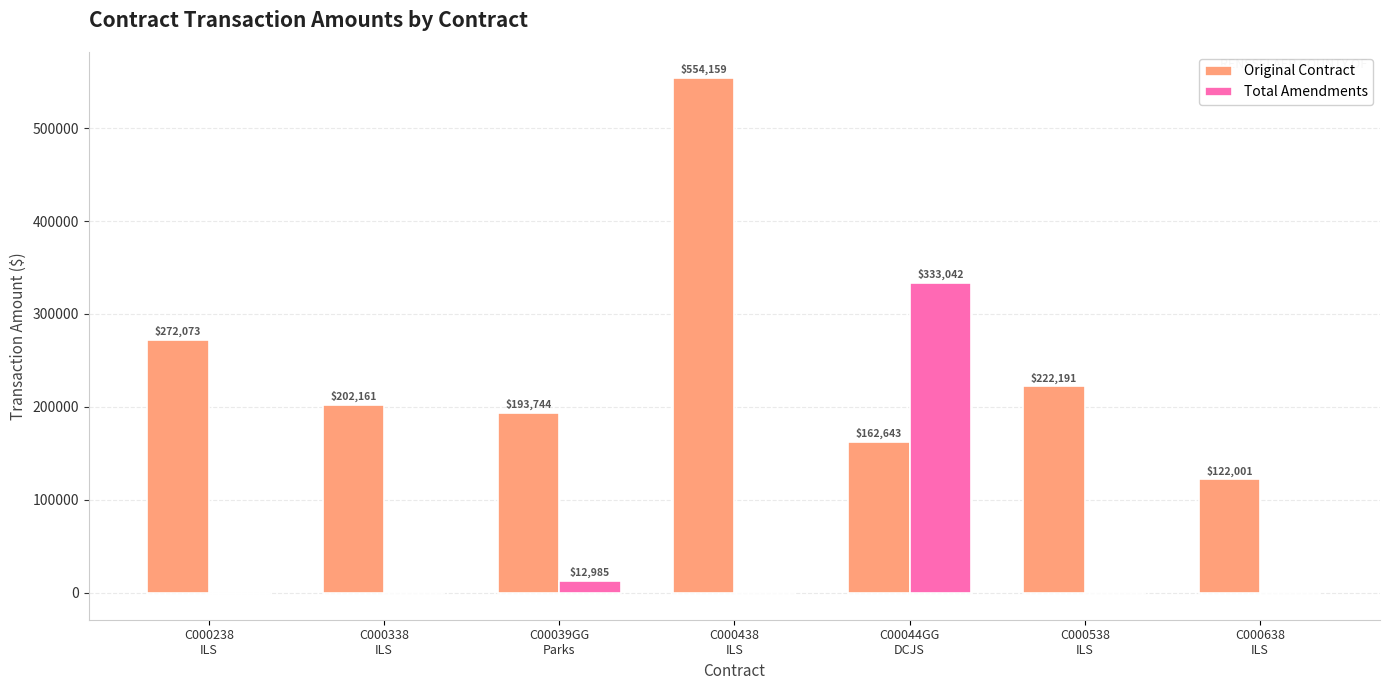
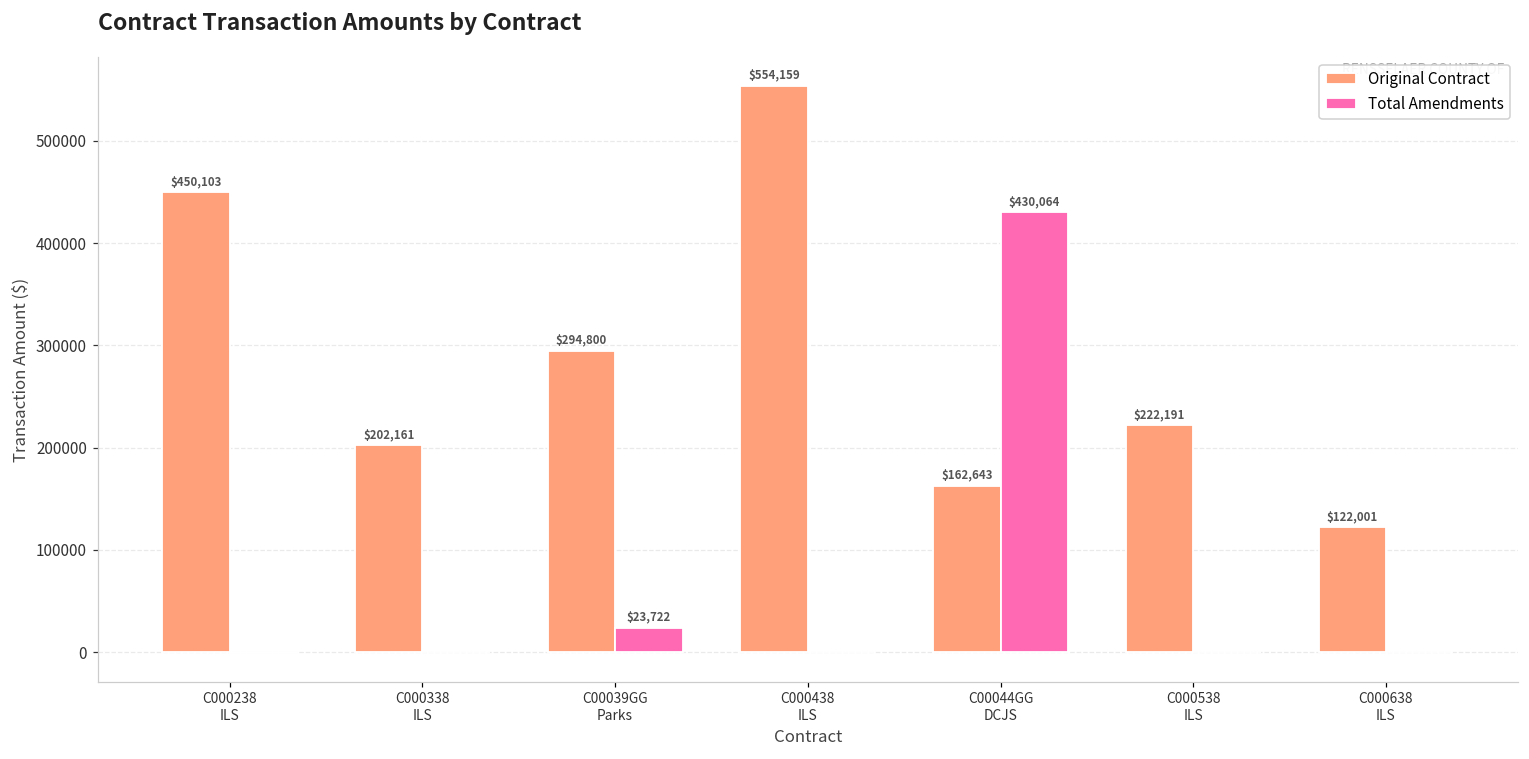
  {
    "Original Contract": {
-     "C000238 ILS": "$272,073",
+     "C000238 ILS": "$450,103",
      "C000338 ILS": "$202,161",
-     "C00039GG Parks": "$193,744",
+     "C00039GG Parks": "$294,800",
      "C000438 ILS": "$554,159",
      "C00044GG DCJS": "$162,643",
      "C000538 ILS": "$222,191",
      "C000638 ILS": "$122,001"
    },
    "Total Amendments": {
-     "C00039GG Parks": "$12,985",
-     "C00044GG DCJS": "$333,042"
+     "C00039GG Parks": "$23,722",
+     "C00044GG DCJS": "$430,064"
    }
  }
